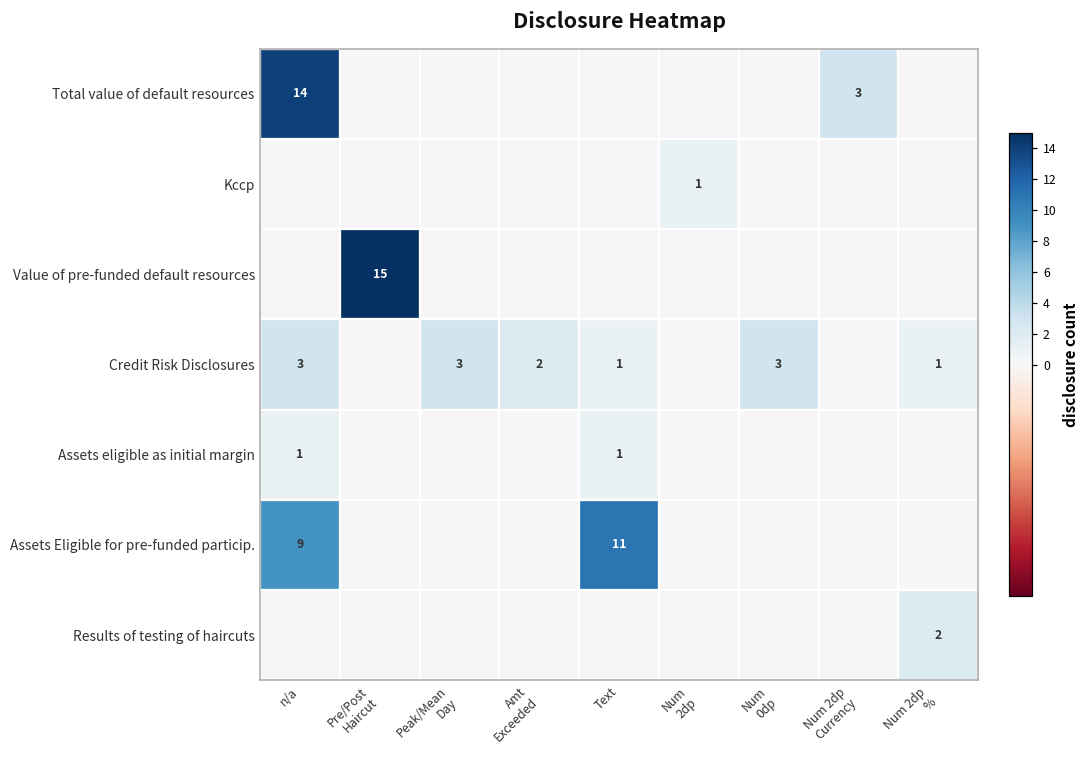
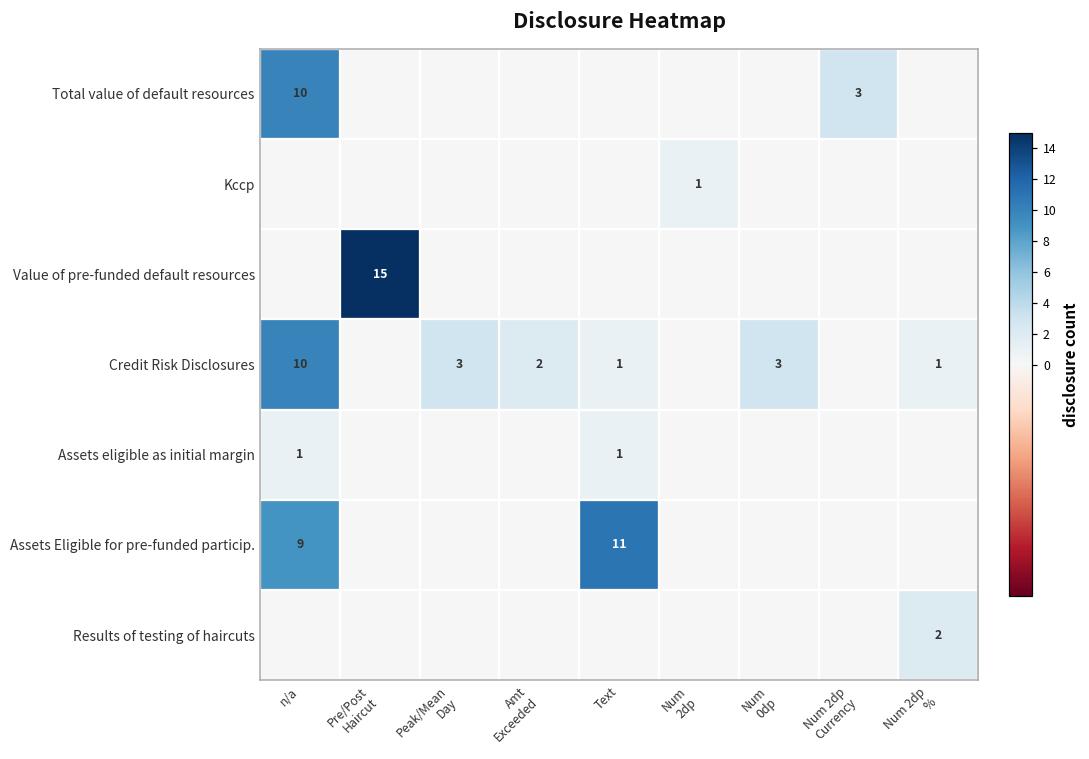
  {
    "Total value of default resources": {
-     "n/a": 14,
+     "n/a": 10,
      "Num 2dp Currency": 3
    },
    "Kccp": {
      "Num 2dp": 1
    },
    "Value of pre-funded default resources": {
      "Pre/Post Haircut": 15
    },
    "Credit Risk Disclosures": {
-     "n/a": 3,
+     "n/a": 10,
      "Peak/Mean Day": 3,
      "Amt Exceeded": 2,
      "Text": 1,
      "Num 0dp": 3,
      "Num 2dp %": 1
    },
    "Assets eligible as initial margin": {
      "n/a": 1,
      "Text": 1
    },
    "Assets Eligible for pre-funded particip.": {
      "n/a": 9,
      "Text": 11
    },
    "Results of testing of haircuts": {
      "Num 2dp %": 2
    }
  }
